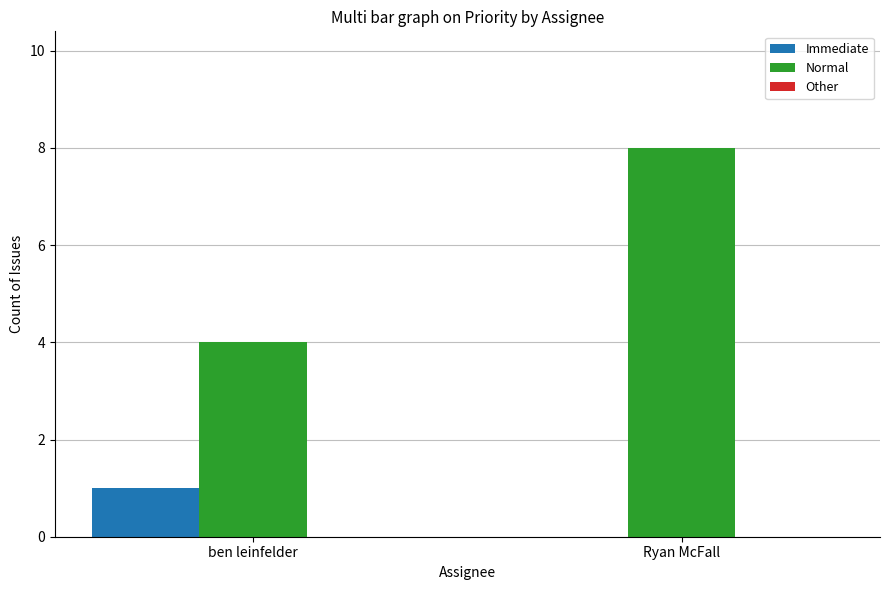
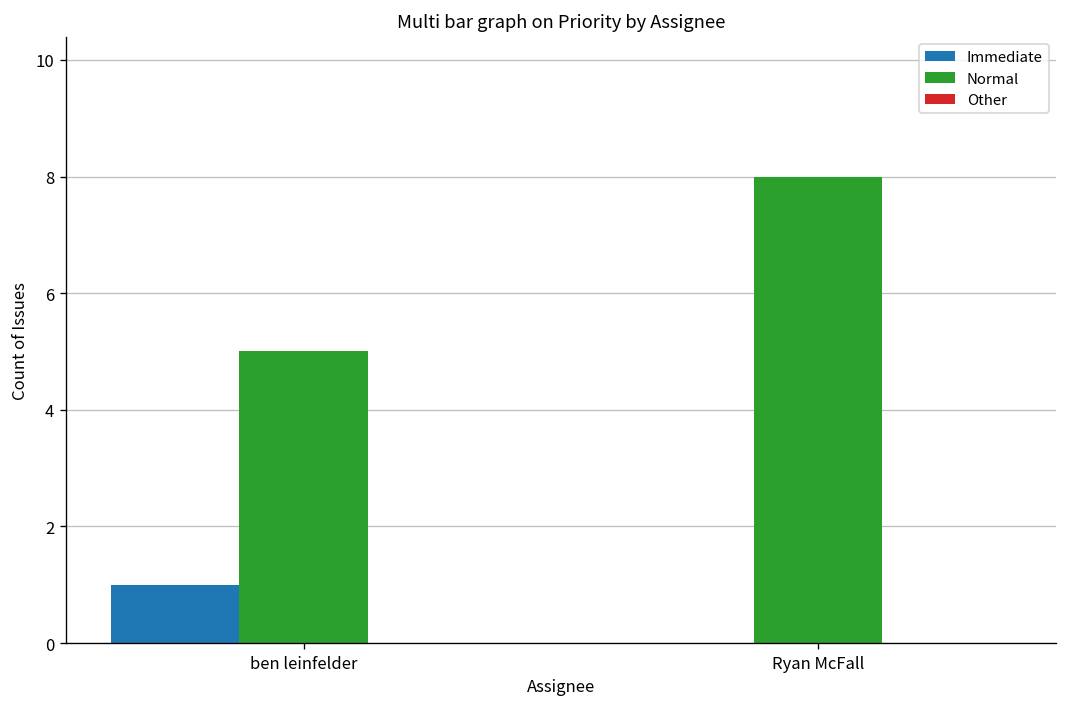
  {
    "Immediate": {
      "ben leinfelder": 1,
      "Ryan McFall": 0
    },
    "Normal": {
-     "ben leinfelder": 4,
+     "ben leinfelder": 5,
      "Ryan McFall": 8
    },
    "Other": {
      "ben leinfelder": 0,
      "Ryan McFall": 0
    }
  }
